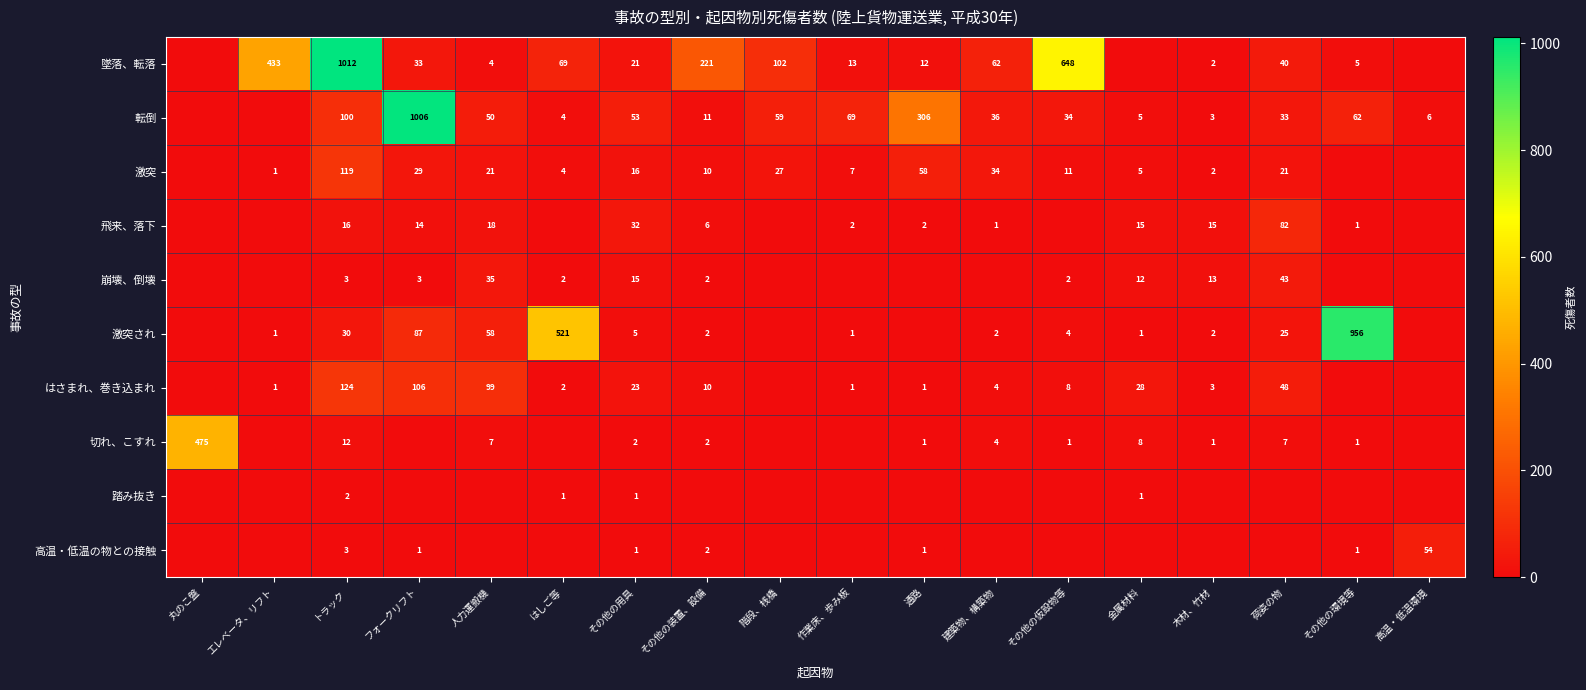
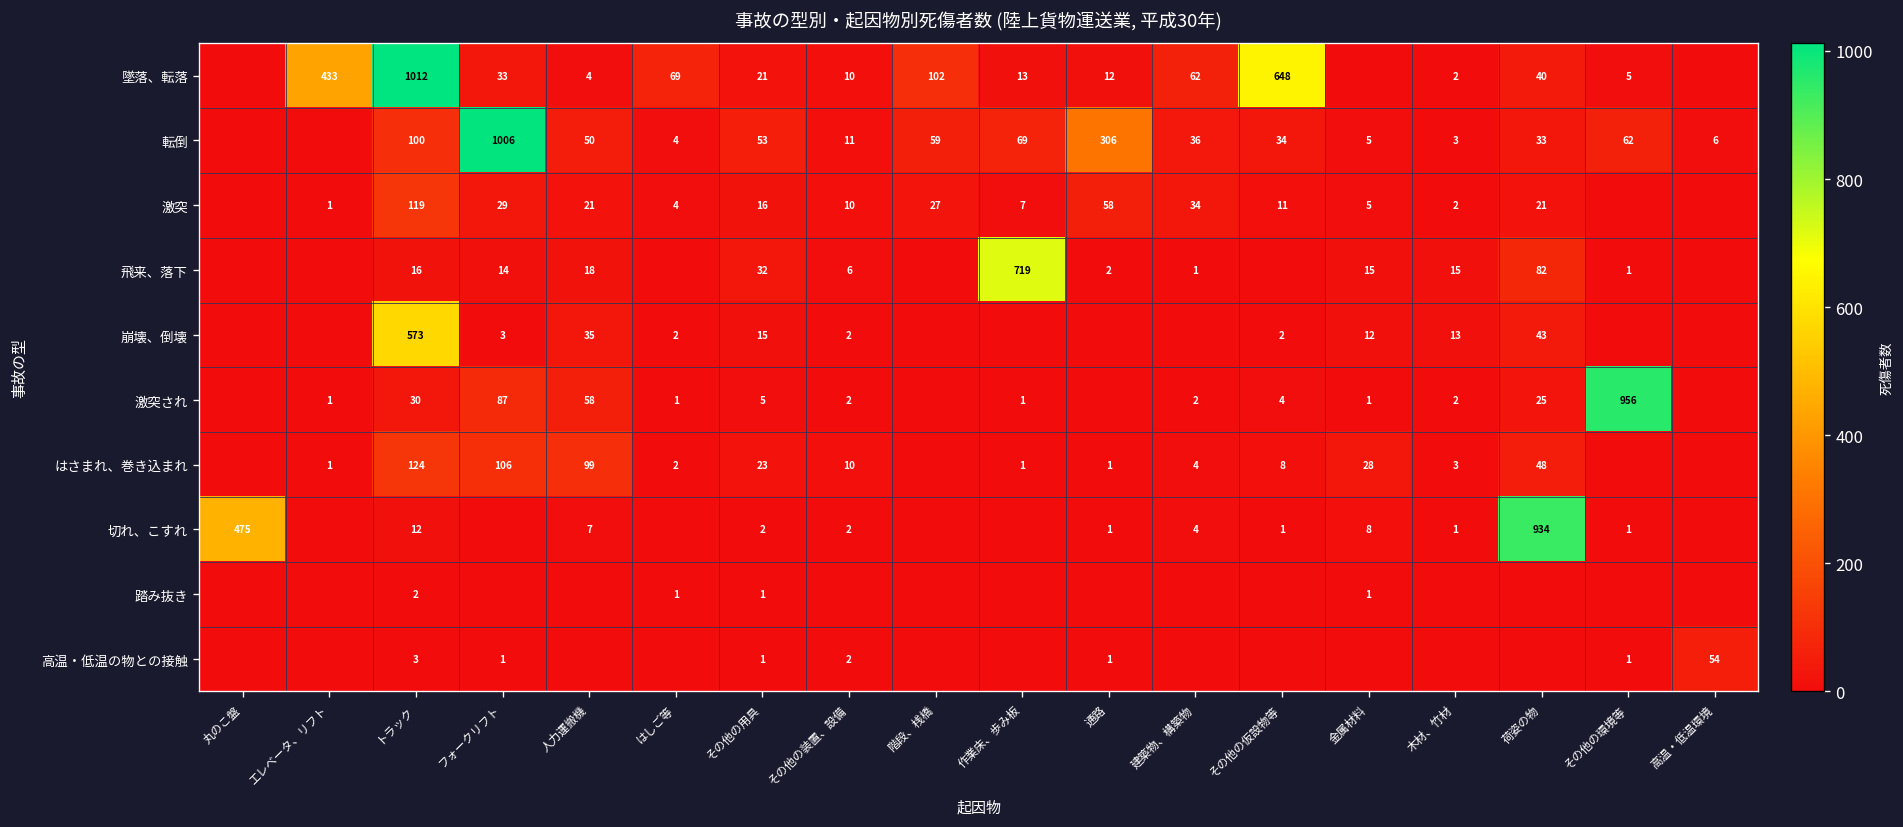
  {
    "墜落、転落": {
      "エレベータ、リフト": 433,
      "トラック": 1012,
      "フォークリフト": 33,
      "人力運搬機": 4,
      "はしご等": 69,
      "その他の用具": 21,
-     "その他の装置、設備": 221,
+     "その他の装置、設備": 10,
      "階段、桟橋": 102,
      "作業床、歩み板": 13,
      "通路": 12,
      "建築物、構築物": 62,
      "その他の仮設物等": 648,
      "木材、竹材": 2,
      "荷姿の物": 40,
      "その他の環境等": 5
    },
    "転倒": {
      "トラック": 100,
      "フォークリフト": 1006,
      "人力運搬機": 50,
      "はしご等": 4,
      "その他の用具": 53,
      "その他の装置、設備": 11,
      "階段、桟橋": 59,
      "作業床、歩み板": 69,
      "通路": 306,
      "建築物、構築物": 36,
      "その他の仮設物等": 34,
      "金属材料": 5,
      "木材、竹材": 3,
      "荷姿の物": 33,
      "その他の環境等": 62,
      "高温・低温環境": 6
    },
    "激突": {
      "エレベータ、リフト": 1,
      "トラック": 119,
      "フォークリフト": 29,
      "人力運搬機": 21,
      "はしご等": 4,
      "その他の用具": 16,
      "その他の装置、設備": 10,
      "階段、桟橋": 27,
      "作業床、歩み板": 7,
      "通路": 58,
      "建築物、構築物": 34,
      "その他の仮設物等": 11,
      "金属材料": 5,
      "木材、竹材": 2,
      "荷姿の物": 21
    },
    "飛来、落下": {
      "トラック": 16,
      "フォークリフト": 14,
      "人力運搬機": 18,
      "その他の用具": 32,
      "その他の装置、設備": 6,
-     "作業床、歩み板": 2,
+     "作業床、歩み板": 719,
      "通路": 2,
      "建築物、構築物": 1,
      "金属材料": 15,
      "木材、竹材": 15,
      "荷姿の物": 82,
      "その他の環境等": 1
    },
    "崩壊、倒壊": {
-     "トラック": 3,
+     "トラック": 573,
      "フォークリフト": 3,
      "人力運搬機": 35,
      "はしご等": 2,
      "その他の用具": 15,
      "その他の装置、設備": 2,
      "その他の仮設物等": 2,
      "金属材料": 12,
      "木材、竹材": 13,
      "荷姿の物": 43
    },
    "激突され": {
      "エレベータ、リフト": 1,
      "トラック": 30,
      "フォークリフト": 87,
      "人力運搬機": 58,
-     "はしご等": 521,
+     "はしご等": 1,
      "その他の用具": 5,
      "その他の装置、設備": 2,
      "作業床、歩み板": 1,
      "建築物、構築物": 2,
      "その他の仮設物等": 4,
      "金属材料": 1,
      "木材、竹材": 2,
      "荷姿の物": 25,
      "その他の環境等": 956
    },
    "はさまれ、巻き込まれ": {
      "エレベータ、リフト": 1,
      "トラック": 124,
      "フォークリフト": 106,
      "人力運搬機": 99,
      "はしご等": 2,
      "その他の用具": 23,
      "その他の装置、設備": 10,
      "作業床、歩み板": 1,
      "通路": 1,
      "建築物、構築物": 4,
      "その他の仮設物等": 8,
      "金属材料": 28,
      "木材、竹材": 3,
      "荷姿の物": 48
    },
    "切れ、こすれ": {
      "丸のこ盤": 475,
      "トラック": 12,
      "人力運搬機": 7,
      "その他の用具": 2,
      "その他の装置、設備": 2,
      "通路": 1,
      "建築物、構築物": 4,
      "その他の仮設物等": 1,
      "金属材料": 8,
      "木材、竹材": 1,
-     "荷姿の物": 7,
+     "荷姿の物": 934,
      "その他の環境等": 1
    },
    "踏み抜き": {
      "トラック": 2,
      "はしご等": 1,
      "その他の用具": 1,
      "金属材料": 1
    },
    "高温・低温の物との接触": {
      "トラック": 3,
      "フォークリフト": 1,
      "その他の用具": 1,
      "その他の装置、設備": 2,
      "通路": 1,
      "その他の環境等": 1,
      "高温・低温環境": 54
    }
  }
